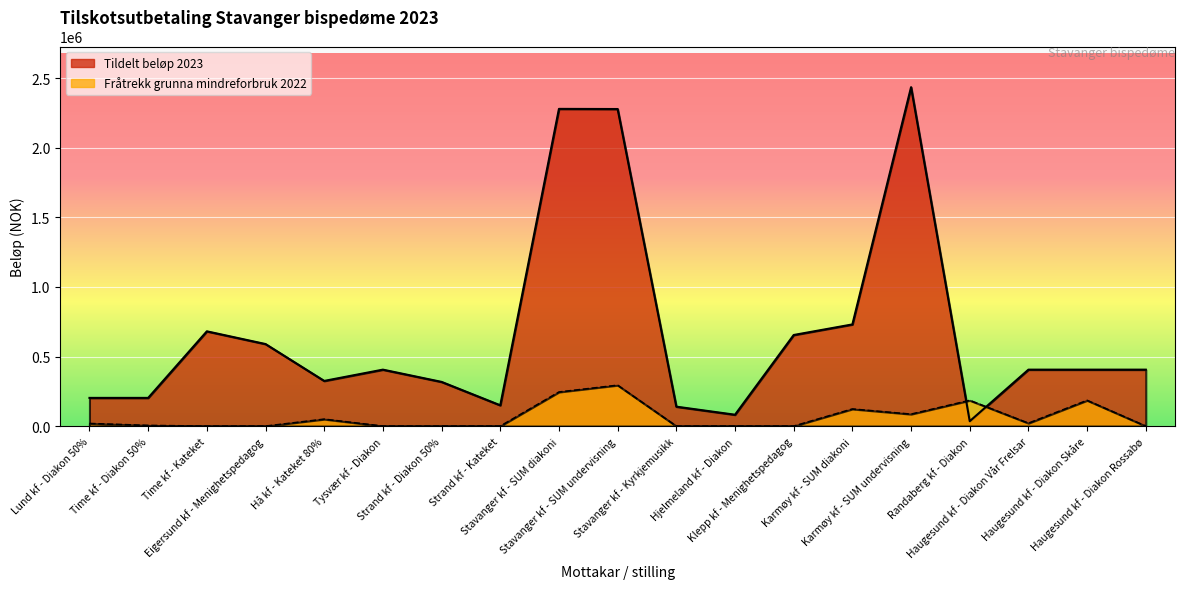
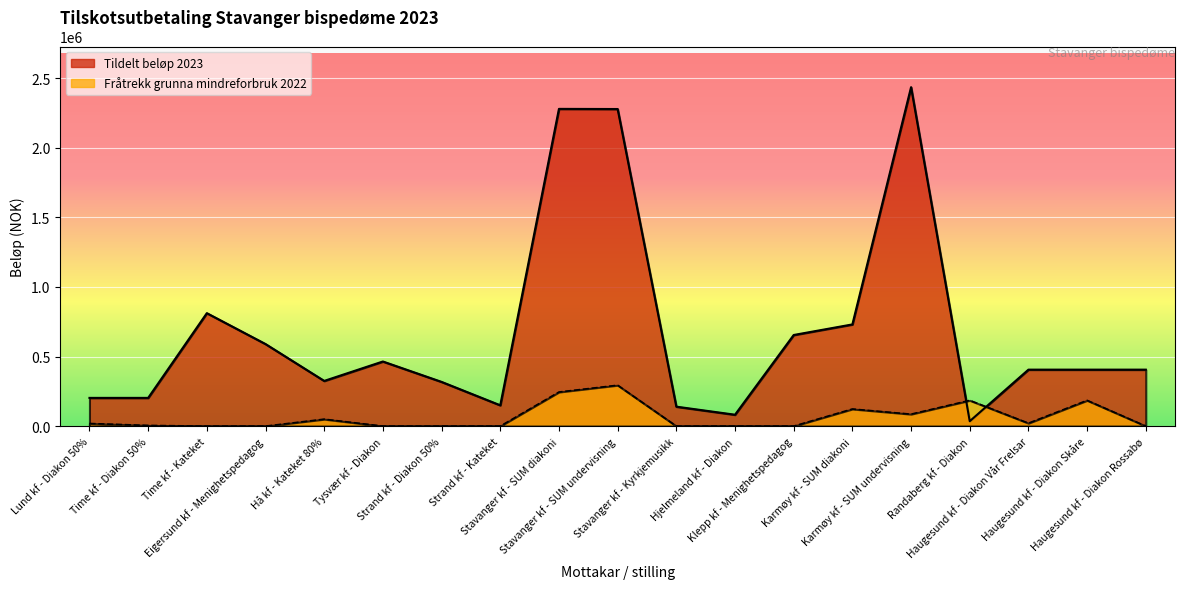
  {
    "Tildelt beløp 2023": {
      "Lund kf - Diakon 50%": 200000,
      "Time kf - Diakon 50%": 200000,
-     "Time kf - Kateket": 680000,
+     "Time kf - Kateket": 810000,
      "Eigersund kf - Menighetspedagog": 590000,
      "Hå kf - Kateket 80%": 330000,
-     "Tysvær kf - Diakon": 410000,
+     "Tysvær kf - Diakon": 460000,
      "Strand kf - Diakon 50%": 320000,
      "Strand kf - Kateket": 150000,
      "Stavanger kf - SUM diakoni": 2280000,
      "Stavanger kf - SUM undervisning": 2280000,
      "Stavanger kf - Kyrkjemusikk": 140000,
      "Hjelmeland kf - Diakon": 80000,
      "Klepp kf - Menighetspedagog": 660000,
      "Karmøy kf - SUM diakoni": 730000,
      "Karmøy kf - SUM undervisning": 2440000,
      "Randaberg kf - Diakon": 40000,
      "Haugesund kf - Diakon Vår Frelsar": 410000,
      "Haugesund kf - Diakon Skåre": 410000,
      "Haugesund kf - Diakon Rossabø": 410000
    },
    "Fråtrekk grunna mindreforbruk 2022": {
      "Lund kf - Diakon 50%": 20000,
      "Time kf - Diakon 50%": 10000,
      "Time kf - Kateket": 0,
      "Eigersund kf - Menighetspedagog": 0,
      "Hå kf - Kateket 80%": 50000,
      "Tysvær kf - Diakon": 0,
      "Strand kf - Diakon 50%": 0,
      "Strand kf - Kateket": 0,
      "Stavanger kf - SUM diakoni": 250000,
      "Stavanger kf - SUM undervisning": 290000,
      "Stavanger kf - Kyrkjemusikk": 0,
      "Hjelmeland kf - Diakon": 0,
      "Klepp kf - Menighetspedagog": 0,
      "Karmøy kf - SUM diakoni": 120000,
      "Karmøy kf - SUM undervisning": 90000,
      "Randaberg kf - Diakon": 190000,
      "Haugesund kf - Diakon Vår Frelsar": 20000,
      "Haugesund kf - Diakon Skåre": 190000,
      "Haugesund kf - Diakon Rossabø": 0
    }
  }
